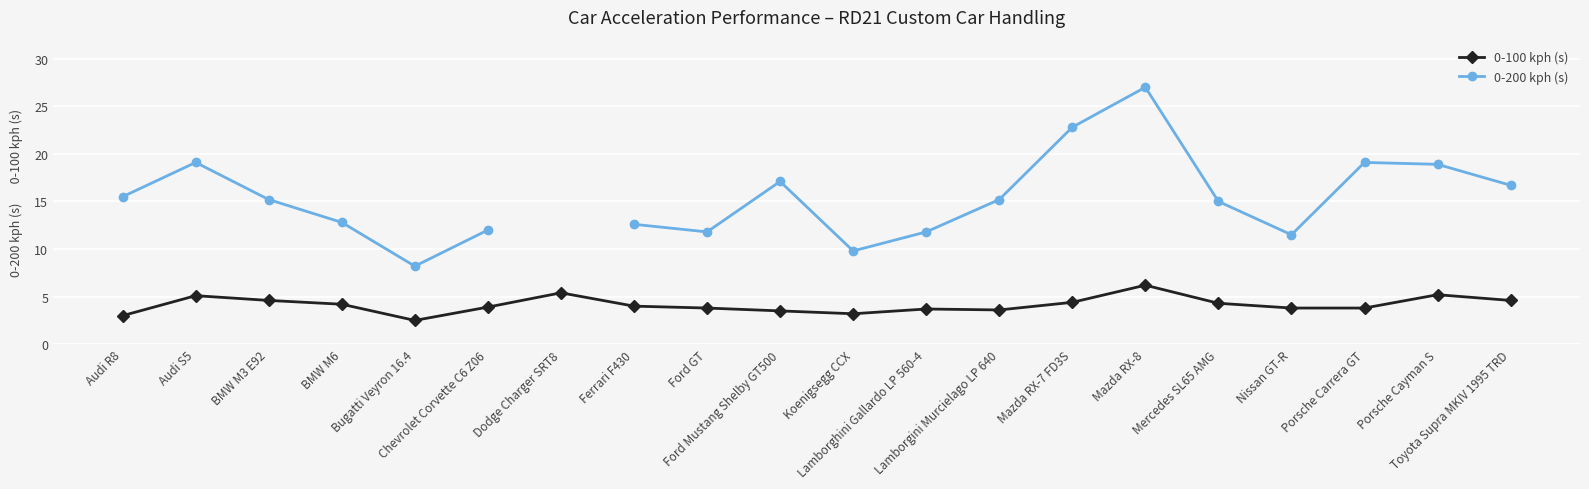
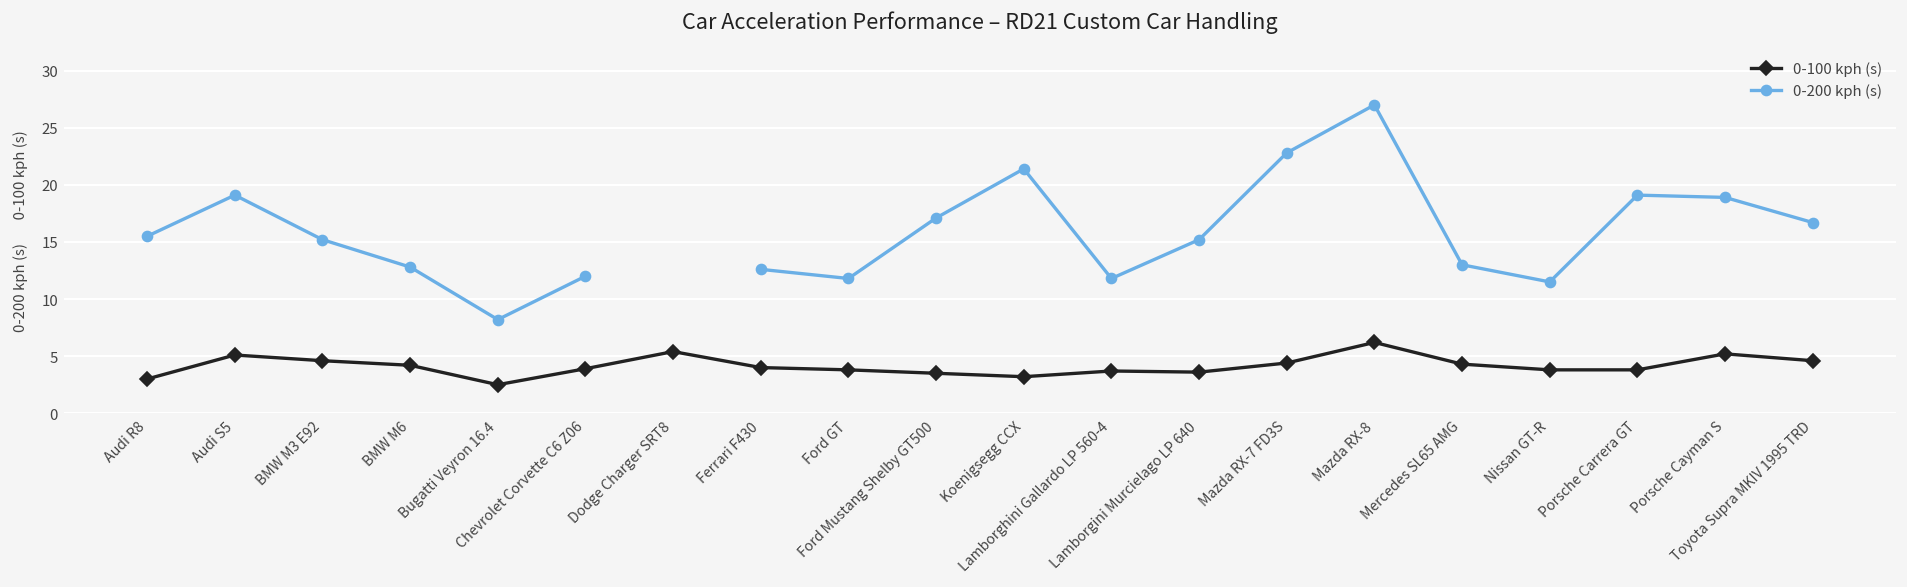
  {
    "0-100 kph (s)": {
      "Audi R8": 3,
      "Audi S5": 5,
      "BMW M3 E92": 5,
      "BMW M6": 4,
      "Bugatti Veyron 16.4": 3,
      "Chevrolet Corvette C6 Z06": 4,
      "Dodge Charger SRT8": 5,
      "Ferrari F430": 4,
      "Ford GT": 4,
      "Ford Mustang Shelby GT500": 4,
      "Koenigsegg CCX": 3,
      "Lamborghini Gallardo LP 560-4": 4,
      "Lamborgini Murcielago LP 640": 4,
      "Mazda RX-7 FD3S": 4,
      "Mazda RX-8": 6,
      "Mercedes SL65 AMG": 4,
      "Nissan GT-R": 4,
      "Porsche Carrera GT": 4,
      "Porsche Cayman S": 5,
      "Toyota Supra MKIV 1995 TRD": 5
    },
    "0-200 kph (s)": {
      "Audi R8": 16,
      "Audi S5": 19,
      "BMW M3 E92": 15,
      "BMW M6": 13,
      "Bugatti Veyron 16.4": 8,
      "Chevrolet Corvette C6 Z06": 12,
      "Ferrari F430": 13,
      "Ford GT": 12,
      "Ford Mustang Shelby GT500": 17,
-     "Koenigsegg CCX": 10,
+     "Koenigsegg CCX": 21,
      "Lamborghini Gallardo LP 560-4": 12,
      "Lamborgini Murcielago LP 640": 15,
      "Mazda RX-7 FD3S": 23,
      "Mazda RX-8": 27,
-     "Mercedes SL65 AMG": 15,
+     "Mercedes SL65 AMG": 13,
      "Nissan GT-R": 12,
      "Porsche Carrera GT": 19,
      "Porsche Cayman S": 19,
      "Toyota Supra MKIV 1995 TRD": 17
    }
  }
